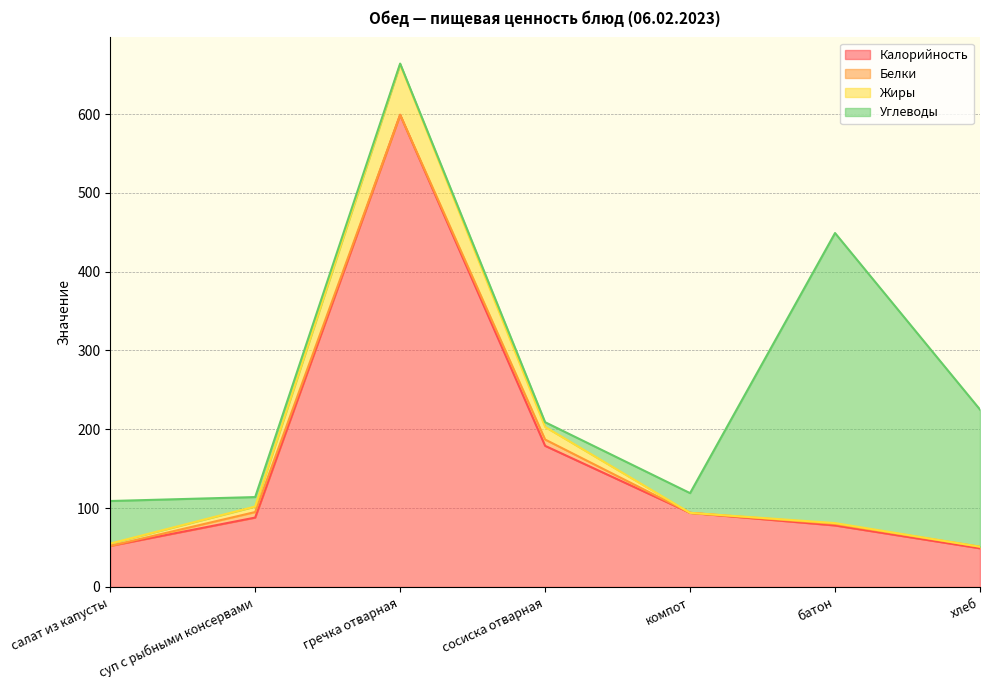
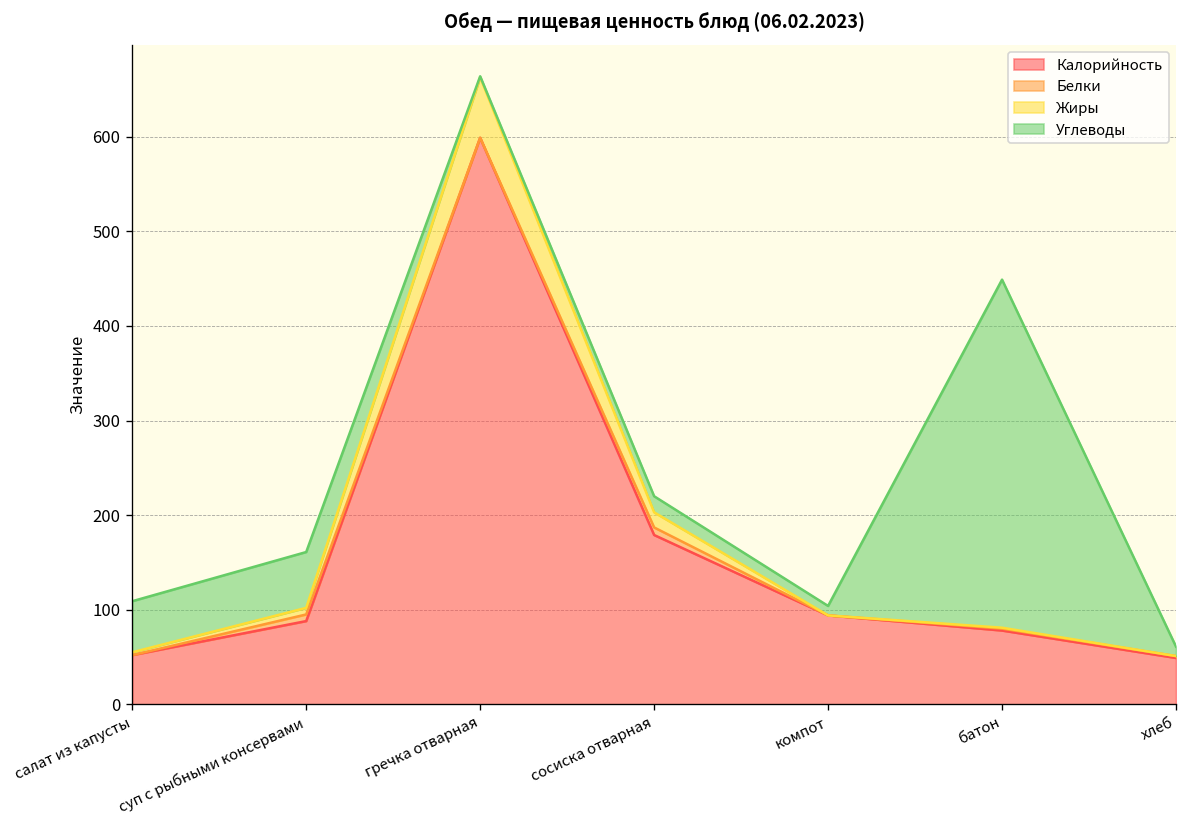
  {
    "Калорийность": {
      "суп с рыбными консервами": 90,
      "сосиска отварная": 180
    },
    "Углеводы": {
      "салат из капусты": 50,
-     "суп с рыбными консервами": 10,
-     "сосиска отварная": 10,
-     "компот": 30,
+     "суп с рыбными консервами": 60,
+     "сосиска отварная": 20,
+     "компот": 10,
      "батон": 370,
-     "хлеб": 170
+     "хлеб": 10
    }
  }
